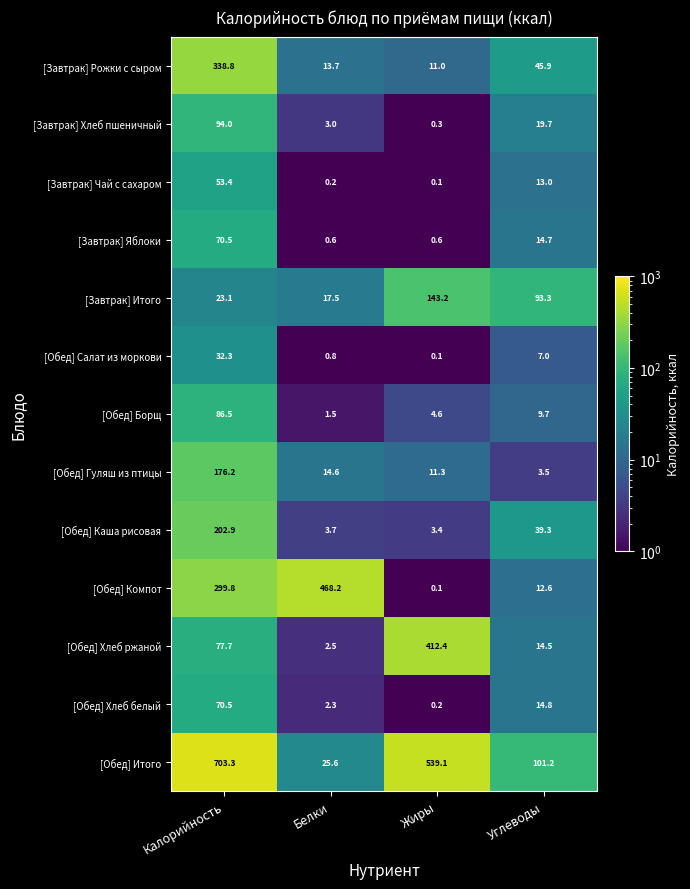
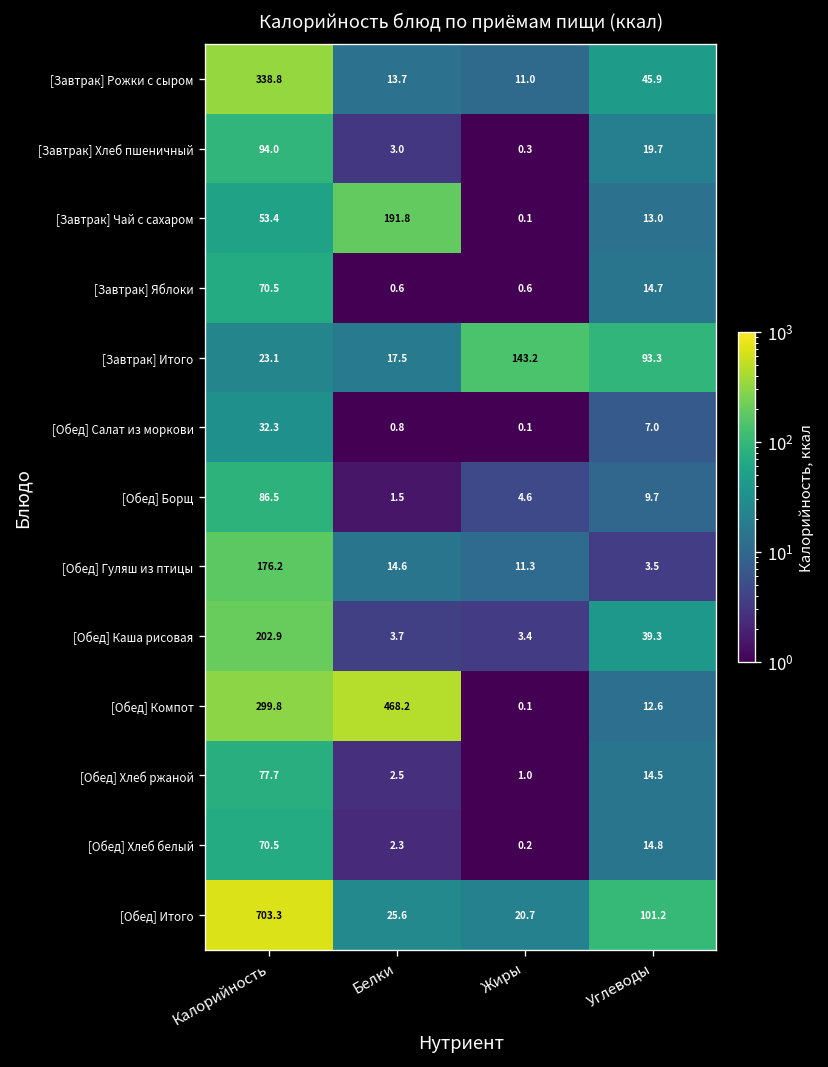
  {
    "[Завтрак] Рожки с сыром": {
      "Калорийность": 338.8,
      "Белки": 13.7,
      "Жиры": 11.0,
      "Углеводы": 45.9
    },
    "[Завтрак] Хлеб пшеничный": {
      "Калорийность": 94.0,
      "Белки": 3.0,
      "Жиры": 0.3,
      "Углеводы": 19.7
    },
    "[Завтрак] Чай с сахаром": {
      "Калорийность": 53.4,
-     "Белки": 0.2,
+     "Белки": 191.8,
      "Жиры": 0.1,
      "Углеводы": 13.0
    },
    "[Завтрак] Яблоки": {
      "Калорийность": 70.5,
      "Белки": 0.6,
      "Жиры": 0.6,
      "Углеводы": 14.7
    },
    "[Завтрак] Итого": {
      "Калорийность": 23.1,
      "Белки": 17.5,
      "Жиры": 143.2,
      "Углеводы": 93.3
    },
    "[Обед] Салат из моркови": {
      "Калорийность": 32.3,
      "Белки": 0.8,
      "Жиры": 0.1,
      "Углеводы": 7.0
    },
    "[Обед] Борщ": {
      "Калорийность": 86.5,
      "Белки": 1.5,
      "Жиры": 4.6,
      "Углеводы": 9.7
    },
    "[Обед] Гуляш из птицы": {
      "Калорийность": 176.2,
      "Белки": 14.6,
      "Жиры": 11.3,
      "Углеводы": 3.5
    },
    "[Обед] Каша рисовая": {
      "Калорийность": 202.9,
      "Белки": 3.7,
      "Жиры": 3.4,
      "Углеводы": 39.3
    },
    "[Обед] Компот": {
      "Калорийность": 299.8,
      "Белки": 468.2,
      "Жиры": 0.1,
      "Углеводы": 12.6
    },
    "[Обед] Хлеб ржаной": {
      "Калорийность": 77.7,
      "Белки": 2.5,
-     "Жиры": 412.4,
+     "Жиры": 1.0,
      "Углеводы": 14.5
    },
    "[Обед] Хлеб белый": {
      "Калорийность": 70.5,
      "Белки": 2.3,
      "Жиры": 0.2,
      "Углеводы": 14.8
    },
    "[Обед] Итого": {
      "Калорийность": 703.3,
      "Белки": 25.6,
-     "Жиры": 539.1,
+     "Жиры": 20.7,
      "Углеводы": 101.2
    }
  }
